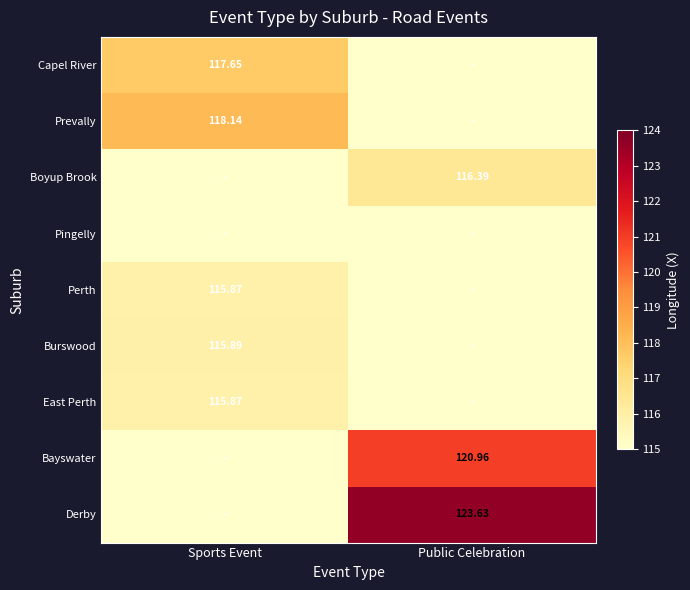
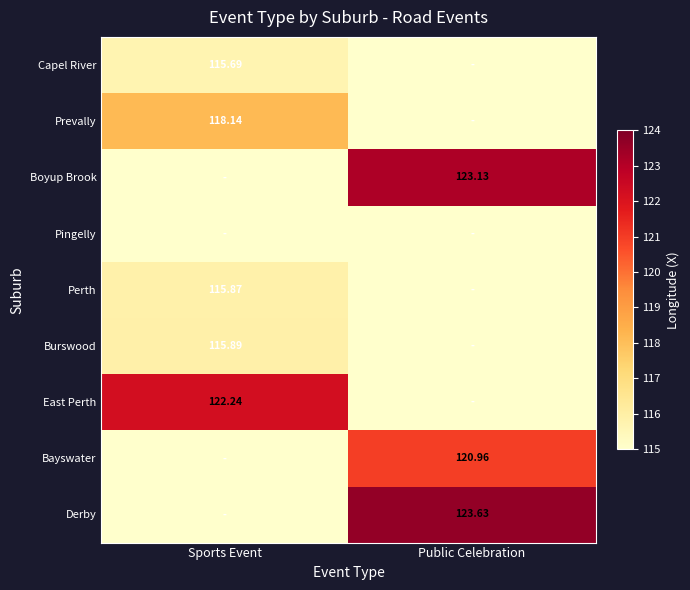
  {
    "Capel River": {
-     "Sports Event": 117.65
+     "Sports Event": 115.69
    },
    "Prevally": {
      "Sports Event": 118.14
    },
    "Boyup Brook": {
-     "Public Celebration": 116.39
+     "Public Celebration": 123.13
    },
    "Perth": {
      "Sports Event": 115.87
    },
    "Burswood": {
      "Sports Event": 115.89
    },
    "East Perth": {
-     "Sports Event": 115.87
+     "Sports Event": 122.24
    },
    "Bayswater": {
      "Public Celebration": 120.96
    },
    "Derby": {
      "Public Celebration": 123.63
    }
  }
